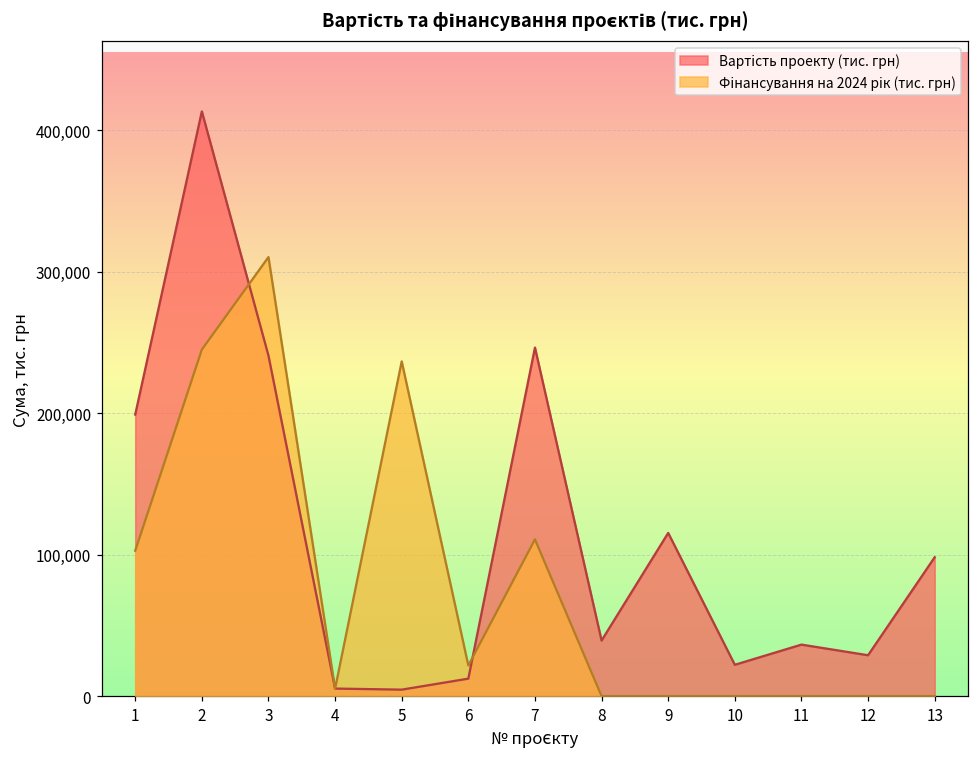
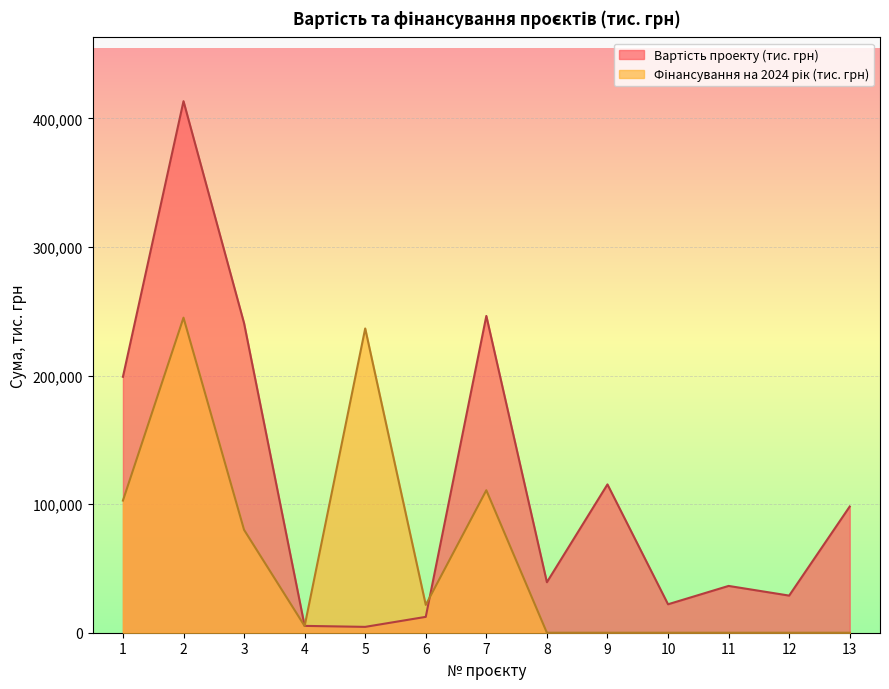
  {
    "Вартість проекту (тис. грн)": {
      "1": "199,000",
      "2": "413,000",
      "3": "241,000",
      "5": "5,000",
      "6": "12,000",
      "7": "246,000",
      "8": "39,000",
      "9": "115,000",
      "10": "22,000",
      "11": "36,000",
      "12": "29,000",
      "13": "98,000"
    },
    "Фінансування на 2024 рік (тис. грн)": {
      "1": "103,000",
      "2": "245,000",
-     "3": "310,000",
+     "3": "80,000",
      "5": "237,000",
      "6": "22,000",
      "7": "111,000",
      "8": "0",
      "9": "0",
      "10": "0",
      "11": "0",
      "12": "0",
      "13": "0"
    }
  }
